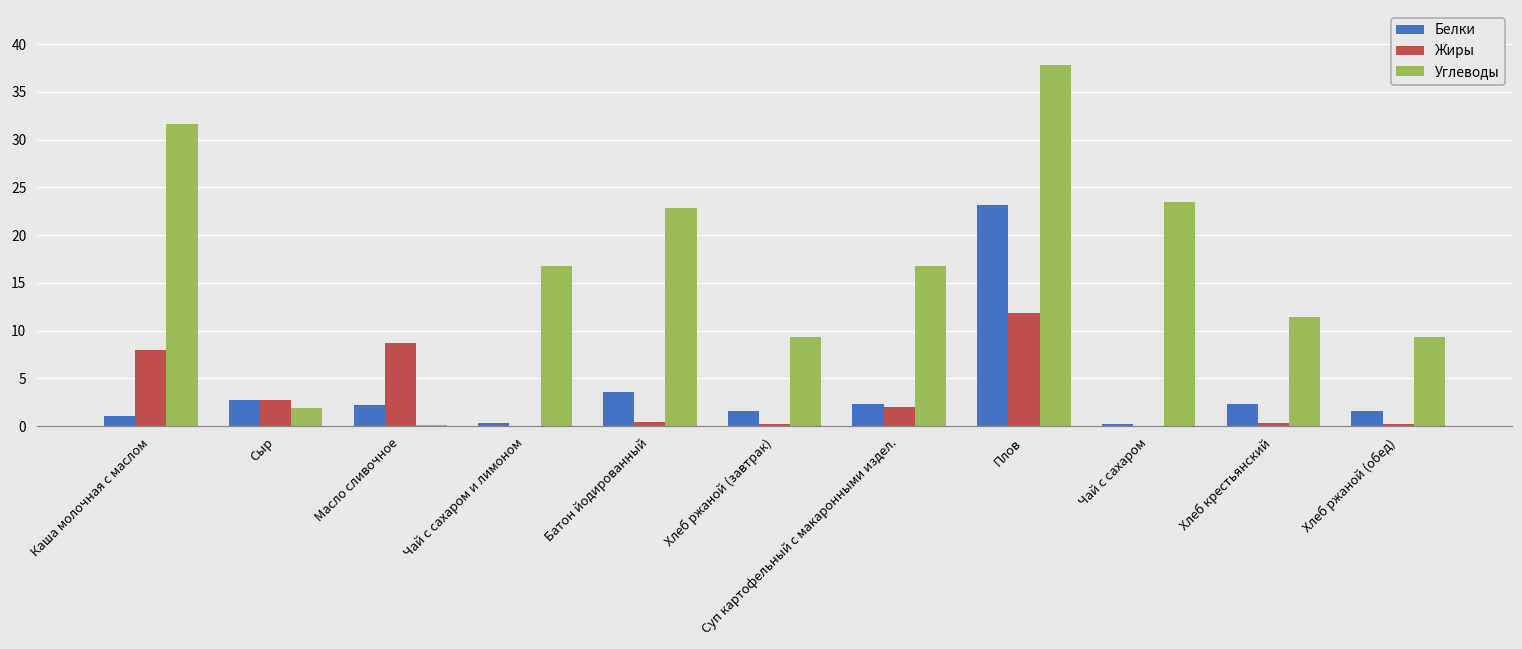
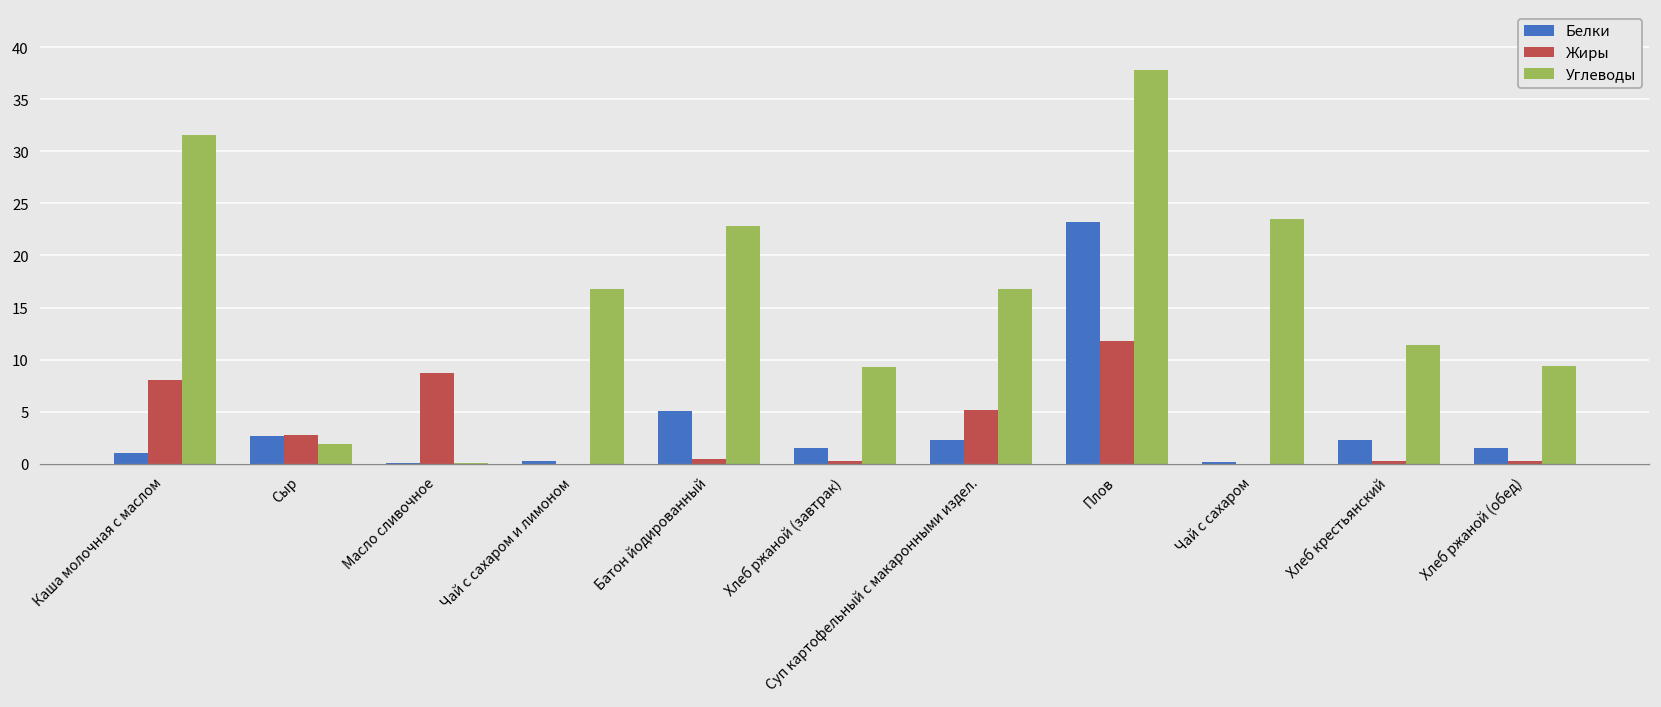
  {
    "Белки": {
      "Каша молочная с маслом": 1,
      "Сыр": 3,
-     "Масло сливочное": 2,
+     "Масло сливочное": 0,
      "Чай с сахаром и лимоном": 0,
-     "Батон йодированный": 4,
+     "Батон йодированный": 5,
      "Хлеб ржаной (завтрак)": 2,
      "Суп картофельный с макаронными издел.": 2,
      "Плов": 23,
      "Хлеб крестьянский": 2,
      "Хлеб ржаной (обед)": 2
    },
    "Жиры": {
      "Каша молочная с маслом": 8,
      "Сыр": 3,
      "Масло сливочное": 9,
      "Чай с сахаром и лимоном": 0,
      "Батон йодированный": 0,
-     "Суп картофельный с макаронными издел.": 2,
+     "Суп картофельный с макаронными издел.": 5,
      "Плов": 12,
      "Чай с сахаром": 0,
      "Хлеб крестьянский": 0
    },
    "Углеводы": {
      "Каша молочная с маслом": 32,
      "Сыр": 2,
      "Чай с сахаром и лимоном": 17,
      "Батон йодированный": 23,
      "Хлеб ржаной (завтрак)": 9,
      "Суп картофельный с макаронными издел.": 17,
      "Плов": 38,
      "Чай с сахаром": 24,
      "Хлеб крестьянский": 11,
      "Хлеб ржаной (обед)": 9
    }
  }
